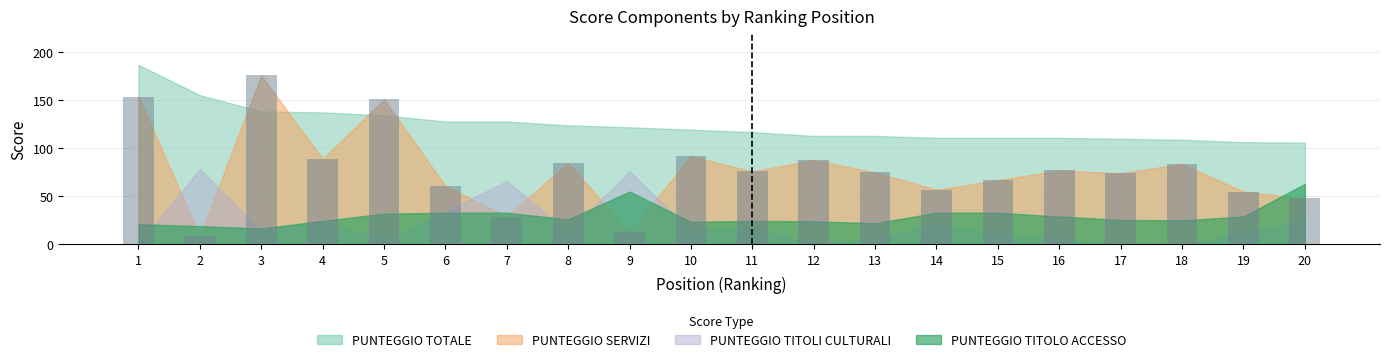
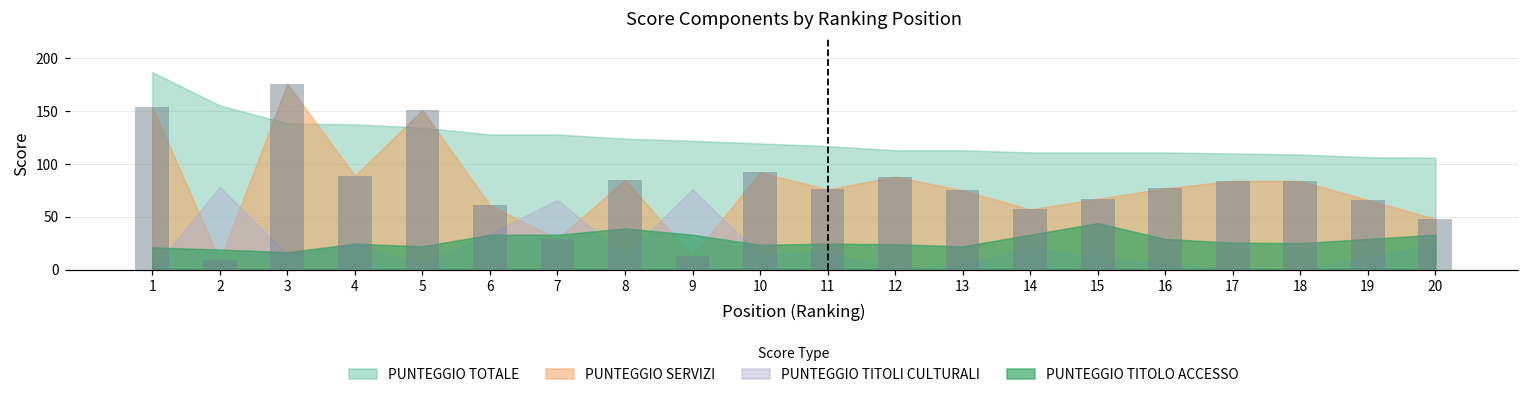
  {
    "PUNTEGGIO SERVIZI": {
      "1": 150,
      "2": 10,
      "3": 180,
      "4": 90,
      "5": 150,
      "6": 60,
      "7": 30,
      "8": 90,
      "9": 10,
      "10": 90,
      "11": 80,
      "12": 90,
      "13": 80,
      "14": 60,
      "15": 70,
      "16": 80,
-     "17": 70,
+     "17": 80,
      "18": 80,
-     "19": 60,
+     "19": 70,
      "20": 50
    },
    "PUNTEGGIO TITOLO ACCESSO": {
      "1": 20,
      "2": 20,
-     "5": 30,
+     "5": 20,
      "7": 30,
-     "8": 30,
-     "9": 60,
+     "8": 40,
+     "9": 30,
      "10": 20,
      "11": 20,
      "12": 20,
      "13": 20,
      "14": 30,
-     "15": 30,
+     "15": 40,
      "16": 30,
      "17": 30,
      "18": 30,
      "19": 30,
-     "20": 60
+     "20": 30
    }
  }
